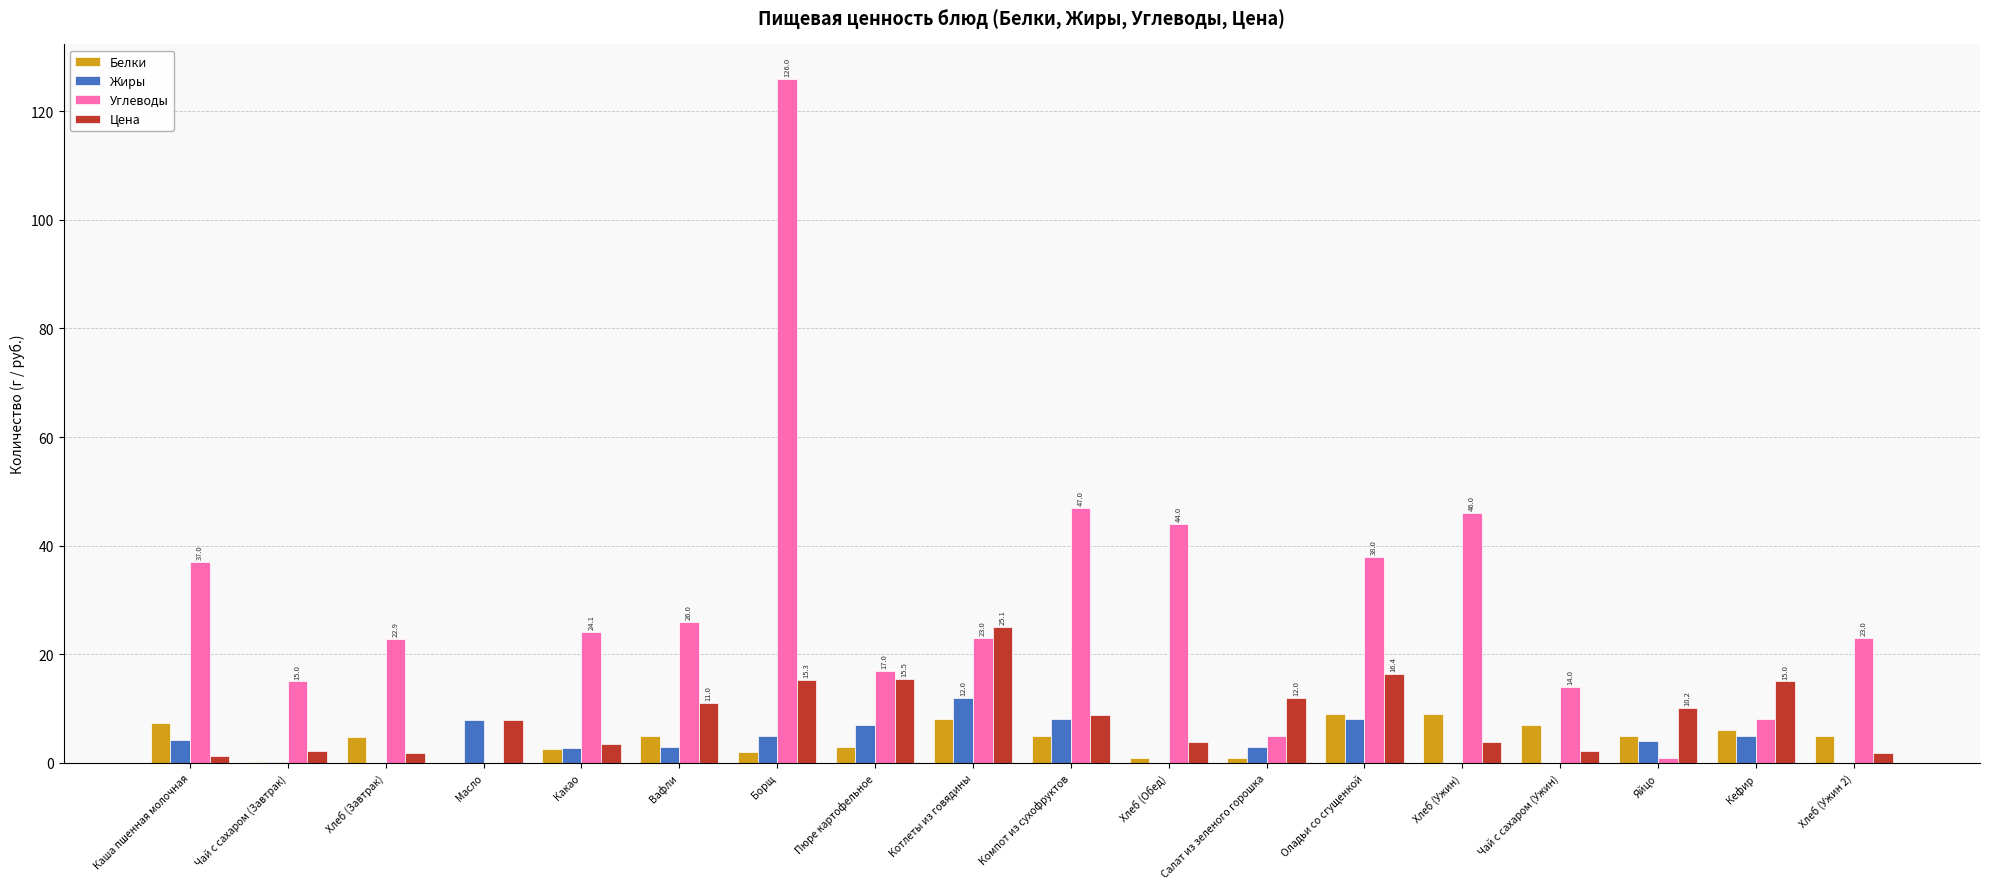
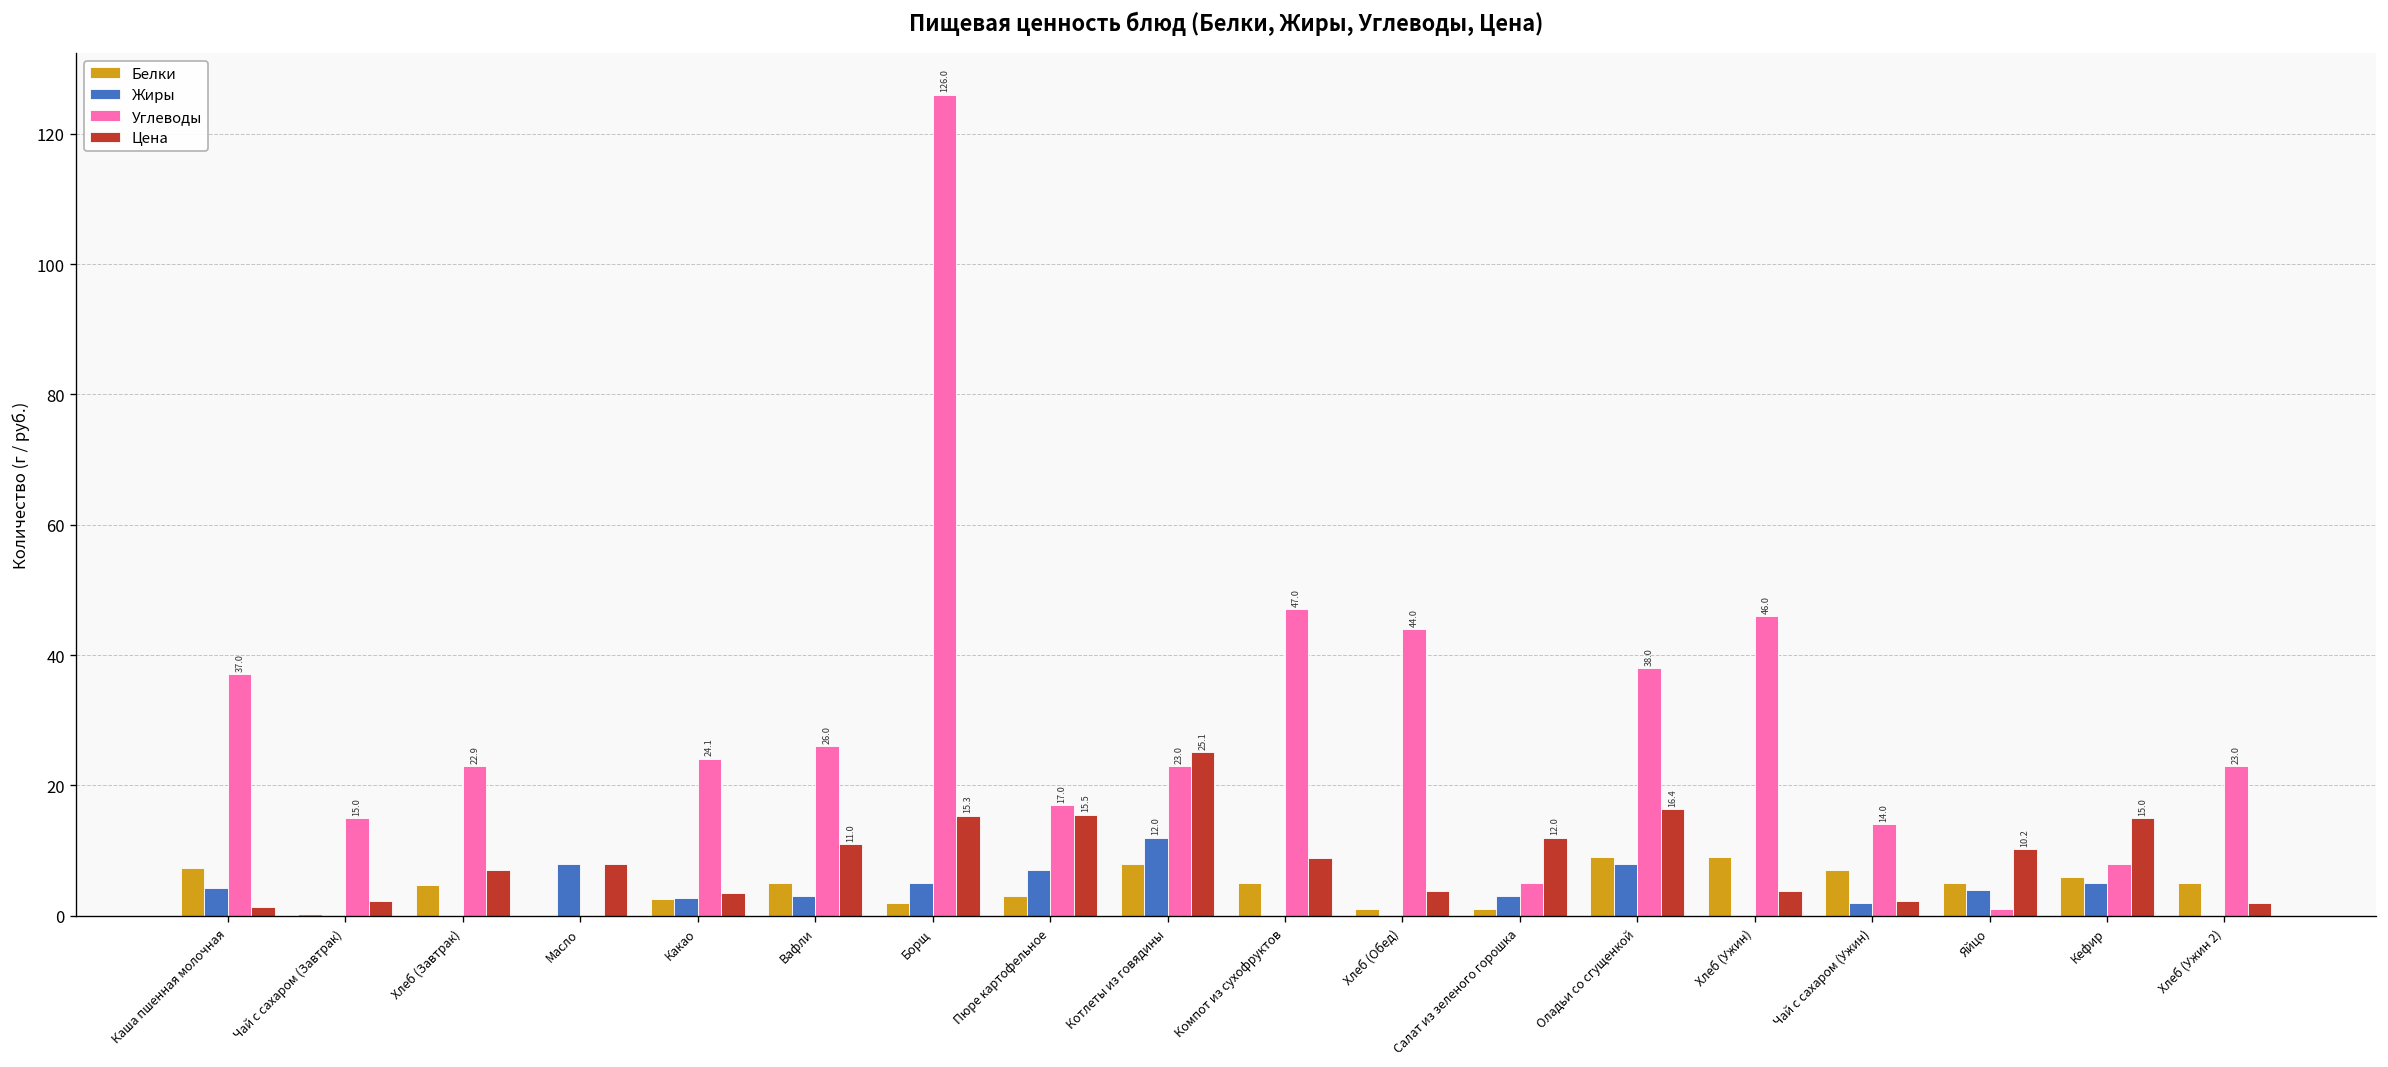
  {
    "Белки": {
      "Каша пшенная молочная": 7,
      "Хлеб (Завтрак)": 5,
      "Какао": 3,
      "Вафли": 5,
      "Борщ": 2,
      "Пюре картофельное": 3,
      "Котлеты из говядины": 8,
      "Компот из сухофруктов": 5,
      "Хлеб (Обед)": 1,
      "Салат из зеленого горошка": 1,
      "Оладьи со сгущенкой": 9,
      "Хлеб (Ужин)": 9,
      "Чай с сахаром (Ужин)": 7,
      "Яйцо": 5,
      "Кефир": 6,
      "Хлеб (Ужин 2)": 5
    },
    "Жиры": {
      "Каша пшенная молочная": 4,
      "Хлеб (Завтрак)": 0,
      "Масло": 8,
      "Какао": 3,
      "Вафли": 3,
      "Борщ": 5,
      "Пюре картофельное": 7,
-     "Компот из сухофруктов": 8,
+     "Компот из сухофруктов": 0,
      "Хлеб (Обед)": 0,
      "Салат из зеленого горошка": 3,
      "Оладьи со сгущенкой": 8,
      "Хлеб (Ужин)": 0,
-     "Чай с сахаром (Ужин)": 0,
+     "Чай с сахаром (Ужин)": 2,
      "Яйцо": 4,
      "Кефир": 5,
      "Хлеб (Ужин 2)": 0
    },
    "Углеводы": {
      "Каша пшенная молочная": 37.0,
      "Чай с сахаром (Завтрак)": 15.0,
      "Хлеб (Завтрак)": 22.9,
      "Какао": 24.1,
      "Вафли": 26.0,
      "Борщ": 126.0,
      "Пюре картофельное": 17.0,
      "Котлеты из говядины": 23.0,
      "Компот из сухофруктов": 47.0,
      "Хлеб (Обед)": 44.0,
      "Оладьи со сгущенкой": 38.0,
      "Хлеб (Ужин)": 46.0,
      "Чай с сахаром (Ужин)": 14.0,
      "Хлеб (Ужин 2)": 23.0
    },
    "Цена": {
      "Каша пшенная молочная": 1,
      "Чай с сахаром (Завтрак)": 2,
-     "Хлеб (Завтрак)": 2,
+     "Хлеб (Завтрак)": 7,
      "Масло": 8,
      "Какао": 4,
      "Компот из сухофруктов": 9,
      "Хлеб (Обед)": 4,
      "Хлеб (Ужин)": 4,
      "Чай с сахаром (Ужин)": 2,
      "Хлеб (Ужин 2)": 2
    }
  }
